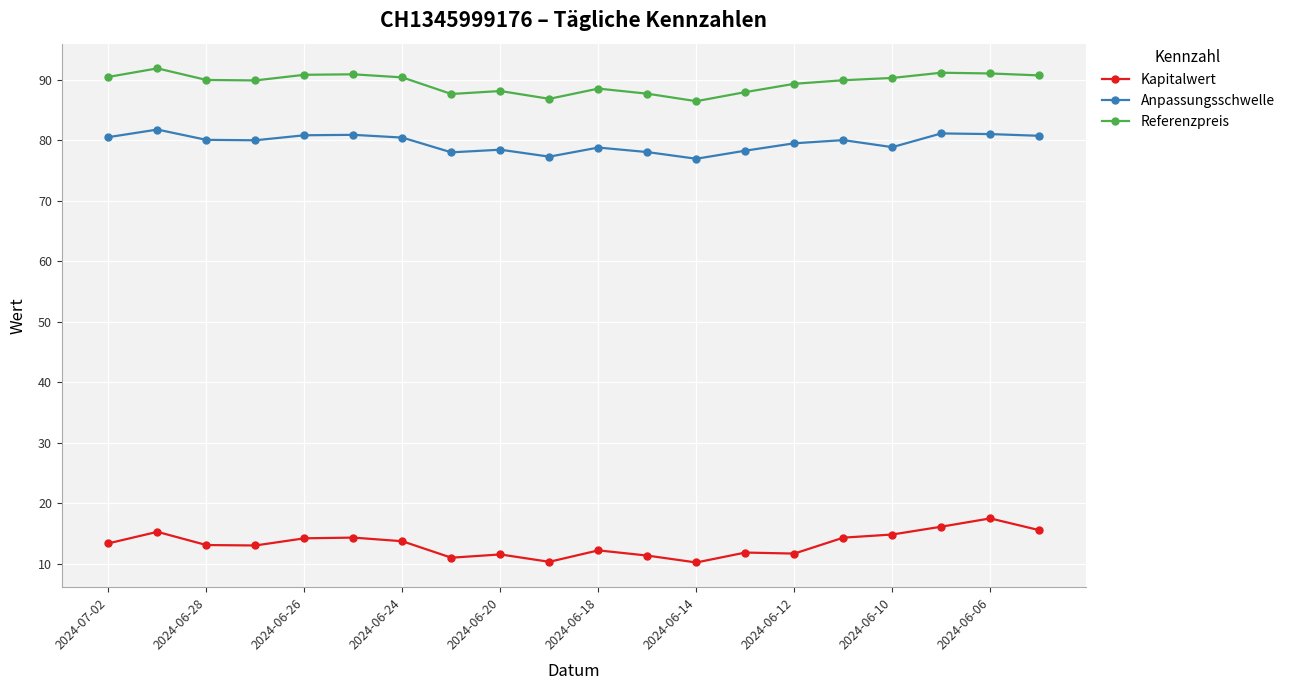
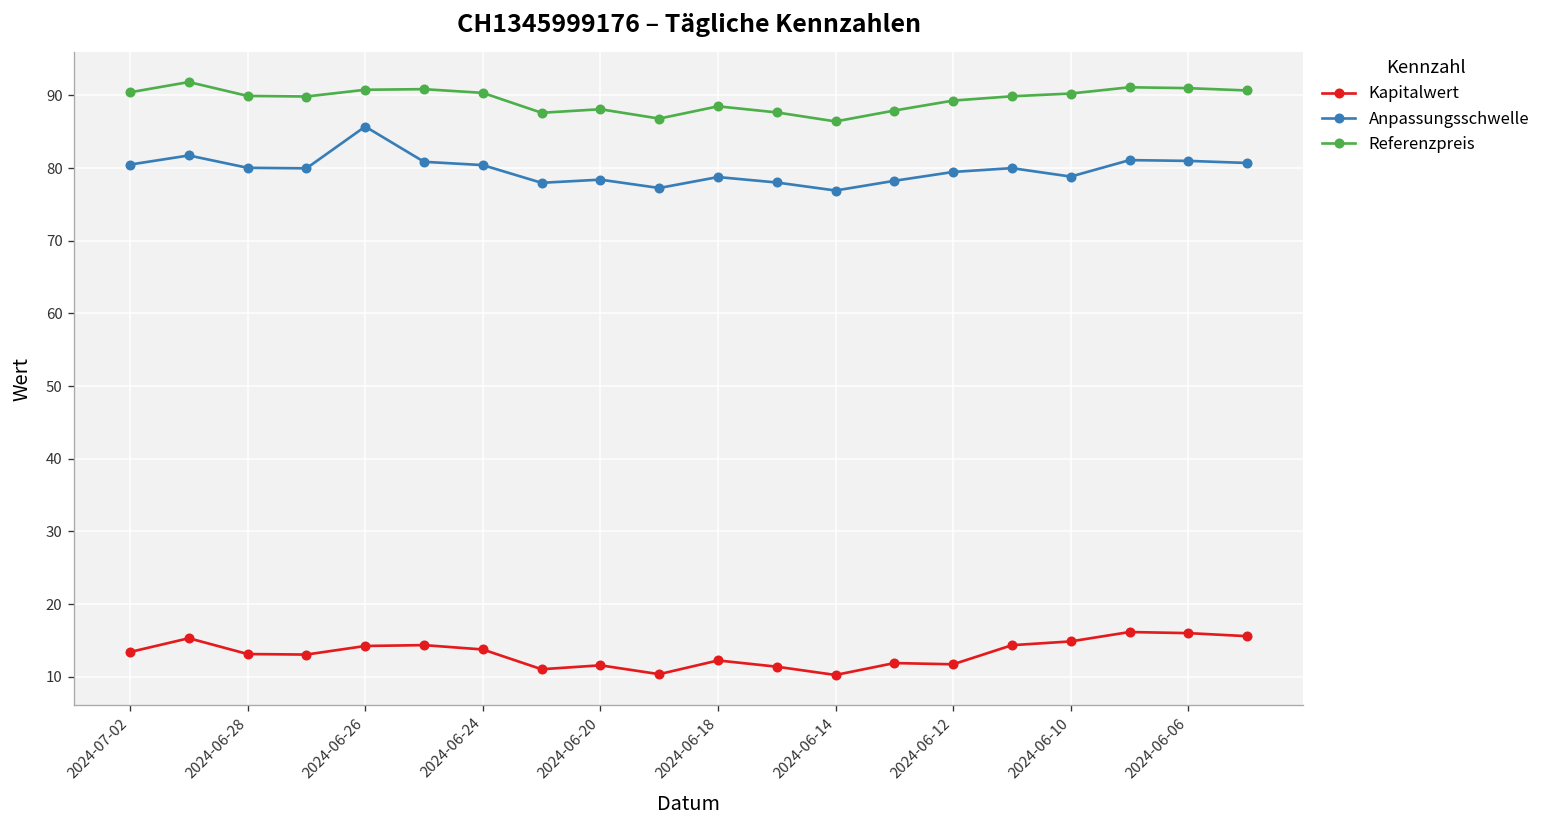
  {
    "Kapitalwert": {
      "2024-07-02": 13,
      "2024-06-28": 13,
      "2024-06-26": 14,
      "2024-06-24": 14,
      "2024-06-20": 12,
      "2024-06-18": 12,
      "2024-06-14": 10,
      "2024-06-12": 12,
      "2024-06-10": 15,
-     "2024-06-06": 18
+     "2024-06-06": 16
    },
    "Anpassungsschwelle": {
      "2024-07-02": 80,
      "2024-06-28": 80,
-     "2024-06-26": 81,
+     "2024-06-26": 86,
      "2024-06-24": 80,
      "2024-06-20": 78,
      "2024-06-18": 79,
      "2024-06-14": 77,
      "2024-06-12": 79,
      "2024-06-10": 79,
      "2024-06-06": 81
    },
    "Referenzpreis": {
      "2024-07-02": 90,
      "2024-06-28": 90,
      "2024-06-26": 91,
      "2024-06-24": 90,
      "2024-06-20": 88,
      "2024-06-18": 89,
      "2024-06-14": 86,
      "2024-06-12": 89,
      "2024-06-10": 90,
      "2024-06-06": 91
    }
  }
